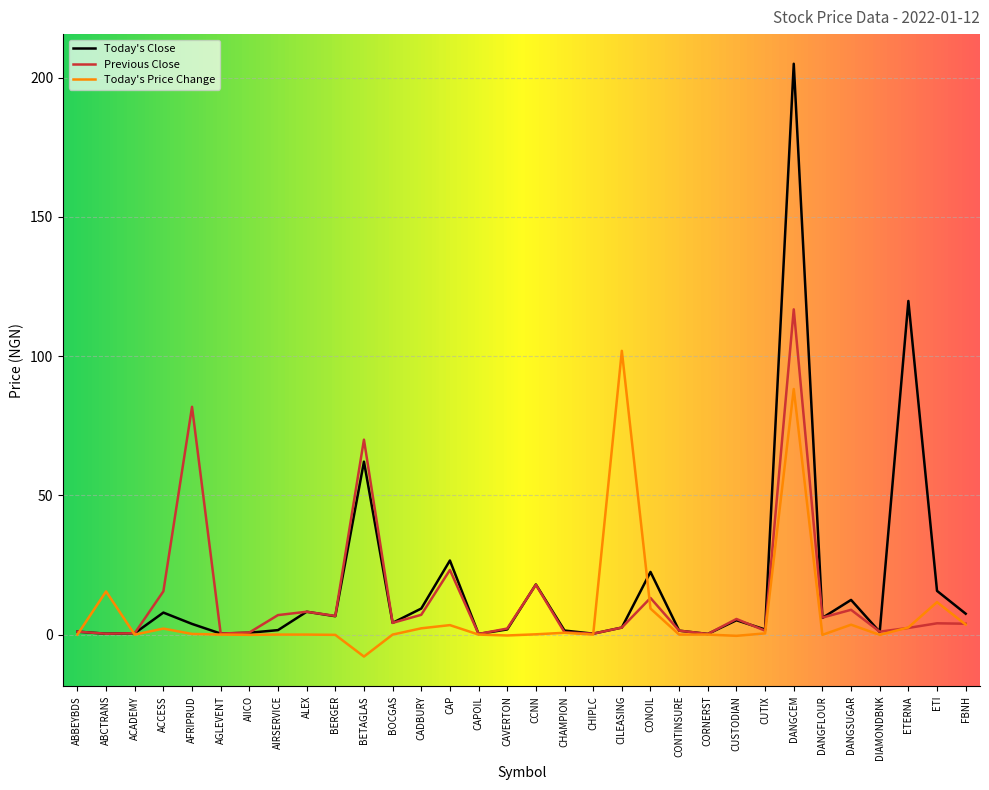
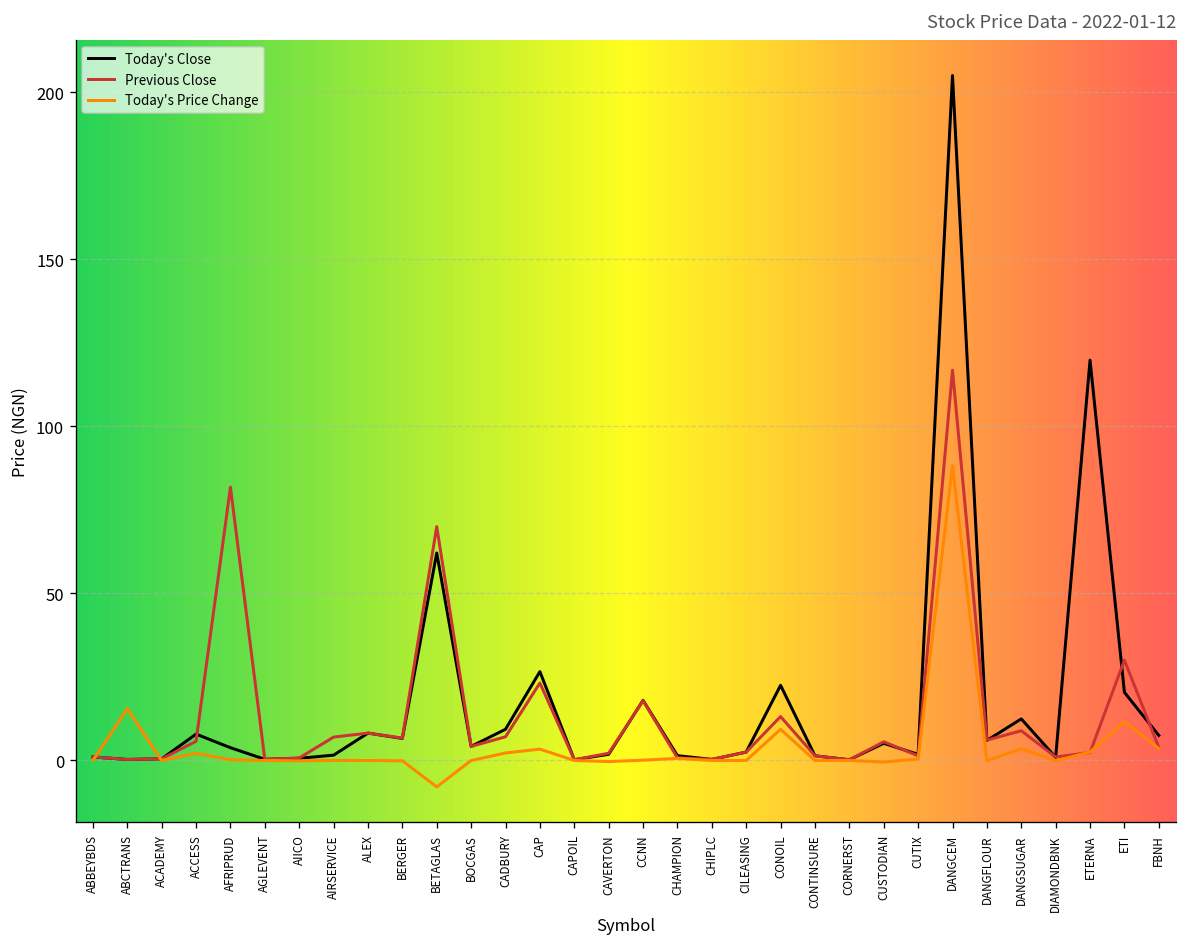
  {
    "Today's Close": {
      "ACCESS": 8,
      "AFRIPRUD": 4,
      "AIRSERVICE": 2,
      "BETAGLAS": 62,
      "CADBURY": 9,
      "CAP": 27,
      "CONOIL": 23,
      "DANGCEM": 205,
      "DANGSUGAR": 12,
      "ETERNA": 120,
-     "ETI": 16,
+     "ETI": 20,
      "FBNH": 8
    },
    "Previous Close": {
-     "ACCESS": 16,
+     "ACCESS": 6,
      "AFRIPRUD": 82,
      "AIRSERVICE": 7,
      "BETAGLAS": 70,
      "CADBURY": 7,
      "CAP": 23,
      "CONOIL": 13,
      "DANGCEM": 117,
      "DANGSUGAR": 9,
-     "ETI": 4
+     "ETI": 30
    },
    "Today's Price Change": {
      "ABBEYBDS": 0,
      "ABCTRANS": 16,
      "ACCESS": 2,
      "AFRIPRUD": 0,
      "AIRSERVICE": 0,
      "ALEX": 0,
      "BERGER": 0,
      "BETAGLAS": -8,
      "BOCGAS": 0,
      "CADBURY": 2,
      "CAP": 3,
      "CAVERTON": 0,
      "CCNN": 0,
-     "CILEASING": 102,
+     "CILEASING": 0,
      "CONOIL": 9,
      "CONTINSURE": 0,
      "CUSTODIAN": 0,
      "CUTIX": 0,
      "DANGCEM": 88,
      "DANGFLOUR": 0,
      "DANGSUGAR": 4,
      "DIAMONDBNK": 0,
      "ETI": 12
    }
  }
